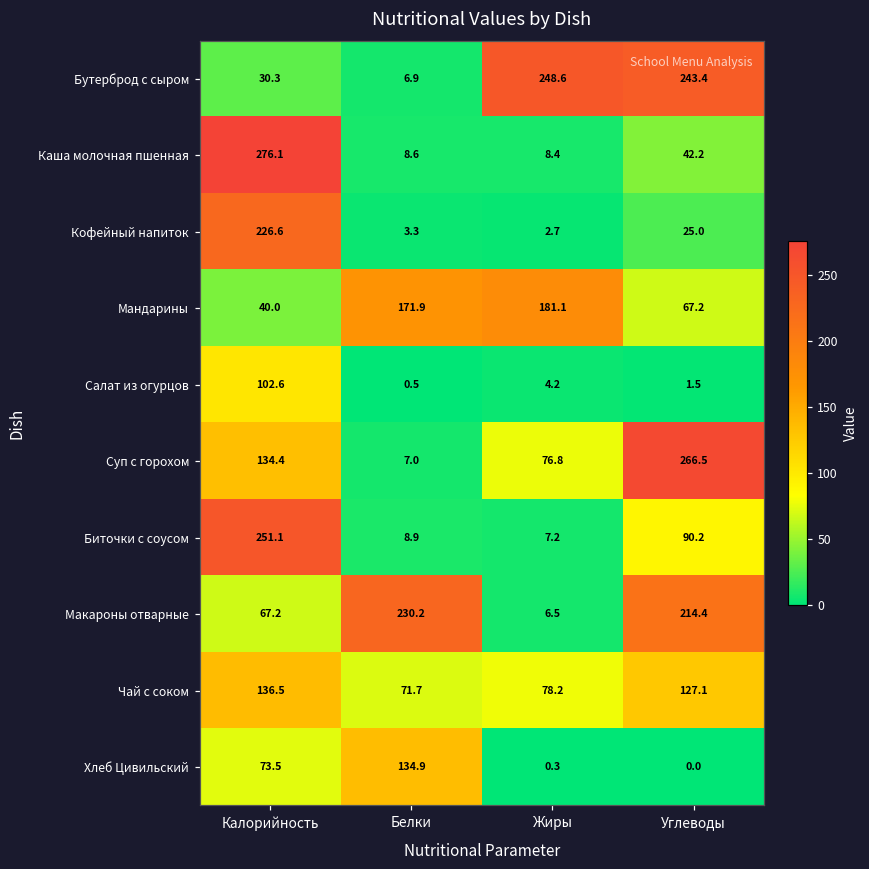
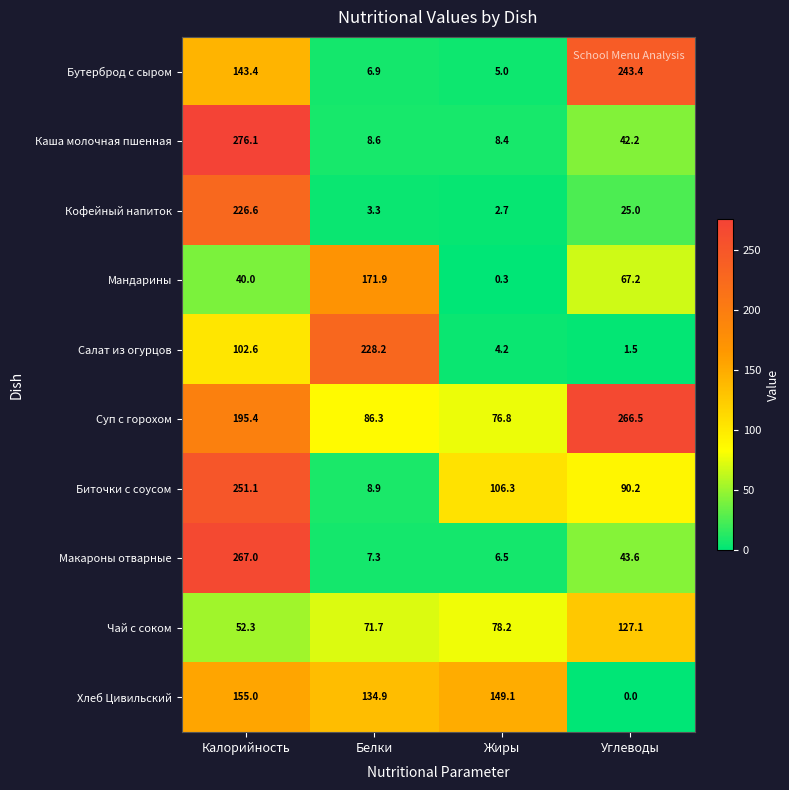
  {
    "Бутерброд с сыром": {
-     "Калорийность": 30.3,
+     "Калорийность": 143.4,
      "Белки": 6.9,
-     "Жиры": 248.6
+     "Жиры": 5.0
    },
    "Каша молочная пшенная": {
      "Калорийность": 276.1,
      "Белки": 8.6,
      "Жиры": 8.4,
      "Углеводы": 42.2
    },
    "Кофейный напиток": {
      "Калорийность": 226.6,
      "Белки": 3.3,
      "Жиры": 2.7,
      "Углеводы": 25.0
    },
    "Мандарины": {
      "Калорийность": 40.0,
      "Белки": 171.9,
-     "Жиры": 181.1,
+     "Жиры": 0.3,
      "Углеводы": 67.2
    },
    "Салат из огурцов": {
      "Калорийность": 102.6,
-     "Белки": 0.5,
+     "Белки": 228.2,
      "Жиры": 4.2,
      "Углеводы": 1.5
    },
    "Суп с горохом": {
-     "Калорийность": 134.4,
-     "Белки": 7.0,
+     "Калорийность": 195.4,
+     "Белки": 86.3,
      "Жиры": 76.8,
      "Углеводы": 266.5
    },
    "Биточки с соусом": {
      "Калорийность": 251.1,
      "Белки": 8.9,
-     "Жиры": 7.2,
+     "Жиры": 106.3,
      "Углеводы": 90.2
    },
    "Макароны отварные": {
-     "Калорийность": 67.2,
-     "Белки": 230.2,
+     "Калорийность": 267.0,
+     "Белки": 7.3,
      "Жиры": 6.5,
-     "Углеводы": 214.4
+     "Углеводы": 43.6
    },
    "Чай с соком": {
-     "Калорийность": 136.5,
+     "Калорийность": 52.3,
      "Белки": 71.7,
      "Жиры": 78.2,
      "Углеводы": 127.1
    },
    "Хлеб Цивильский": {
-     "Калорийность": 73.5,
+     "Калорийность": 155.0,
      "Белки": 134.9,
-     "Жиры": 0.3,
+     "Жиры": 149.1,
      "Углеводы": 0.0
    }
  }
